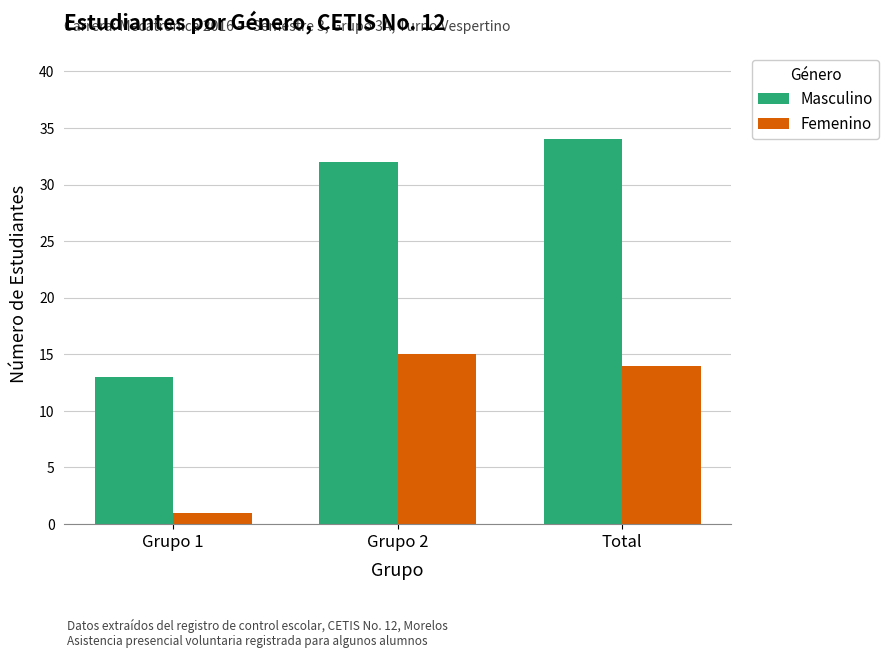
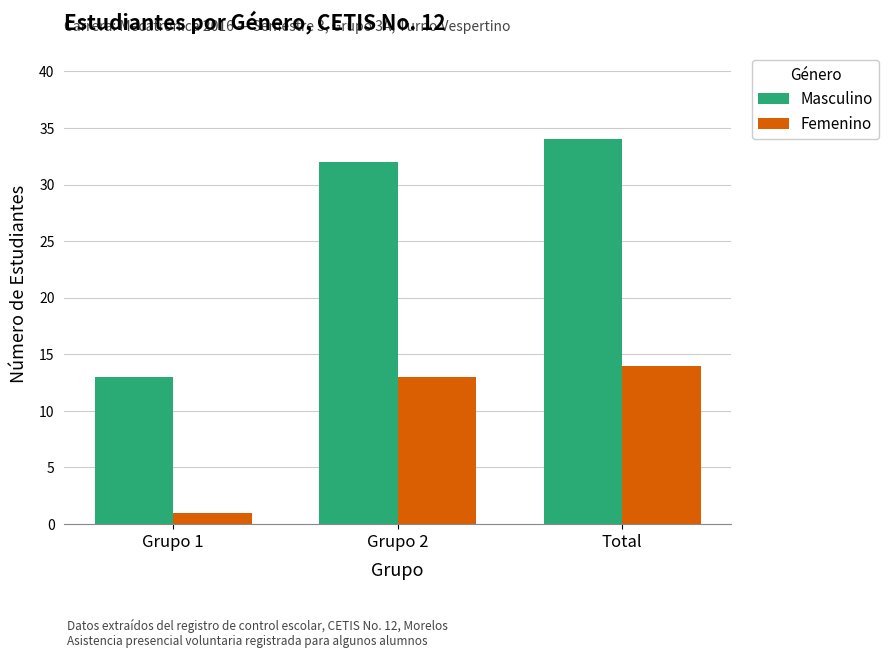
  {
    "Masculino": {
      "Grupo 1": 13,
      "Grupo 2": 32,
      "Total": 34
    },
    "Femenino": {
      "Grupo 1": 1,
-     "Grupo 2": 15,
+     "Grupo 2": 13,
      "Total": 14
    }
  }
